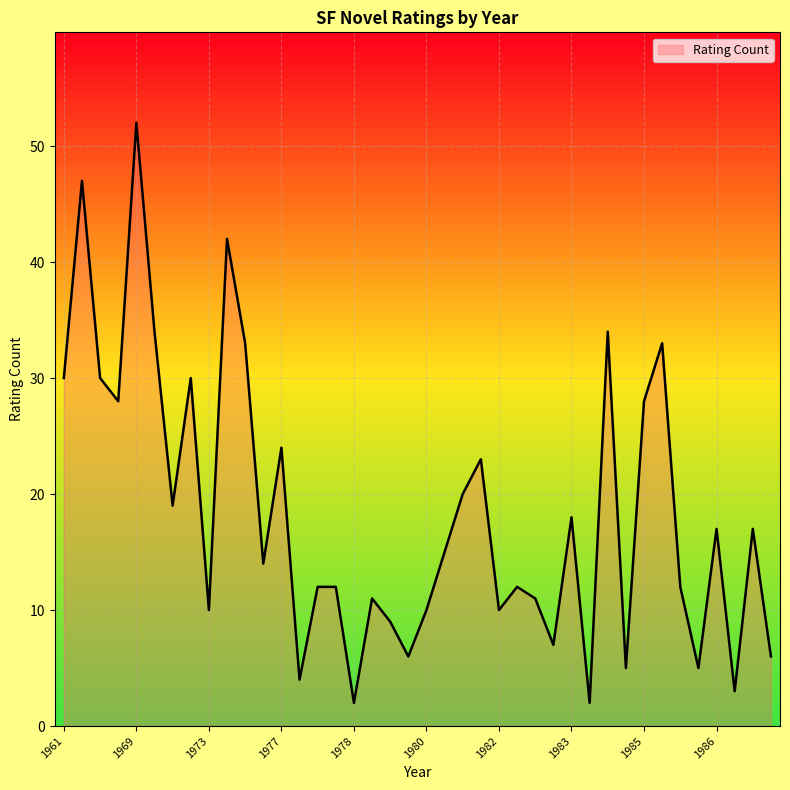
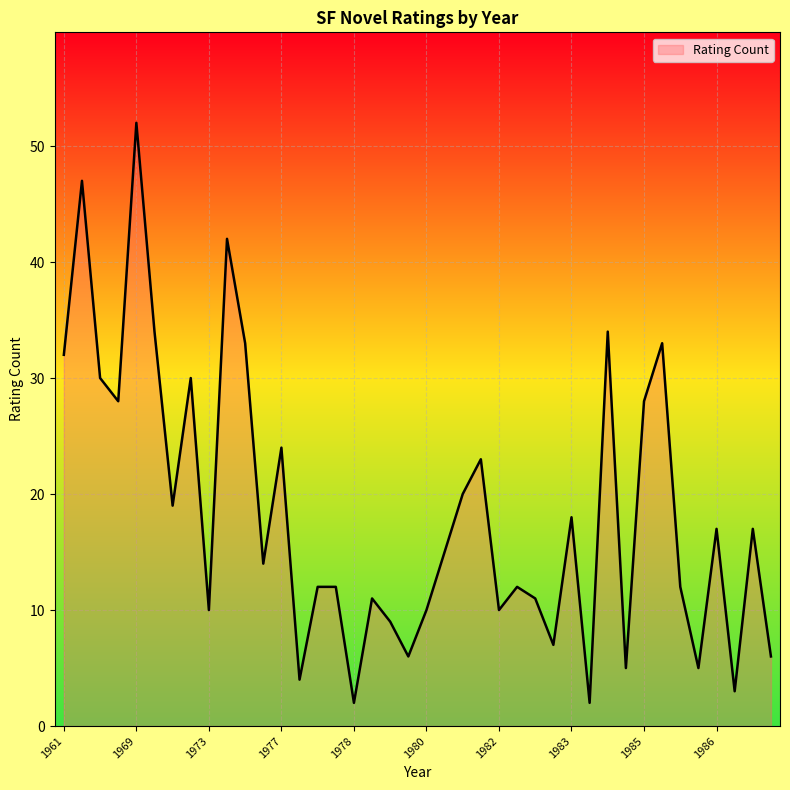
  {
-   "1961": 30,
+   "1961": 32,
    "1969": 52,
    "1977": 24
  }
